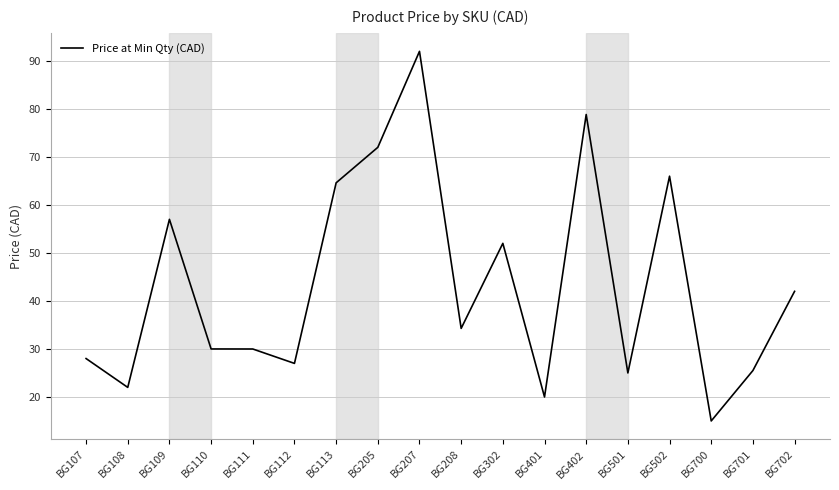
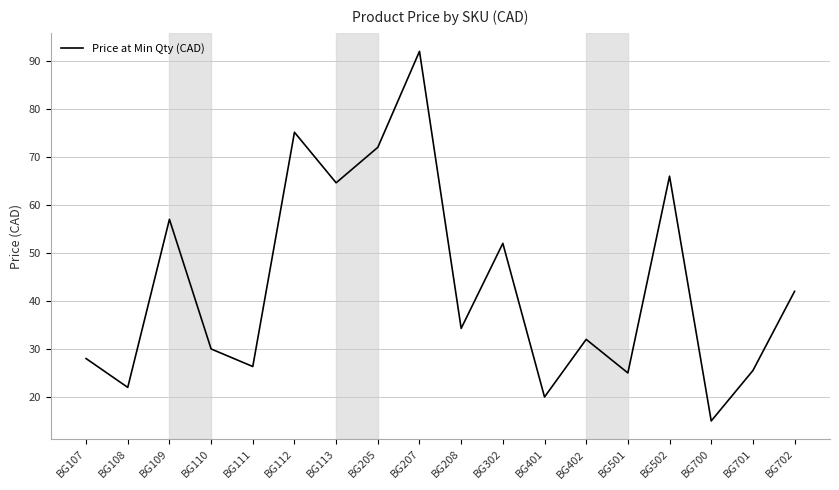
  {
    "BG107": 28,
    "BG108": 22,
    "BG109": 57,
    "BG110": 30,
-   "BG111": 30,
-   "BG112": 27,
+   "BG111": 26,
+   "BG112": 75,
    "BG113": 65,
    "BG205": 72,
    "BG207": 92,
    "BG208": 34,
    "BG302": 52,
    "BG401": 20,
-   "BG402": 79,
+   "BG402": 32,
    "BG501": 25,
    "BG502": 66,
    "BG700": 15,
    "BG701": 26,
    "BG702": 42
  }
